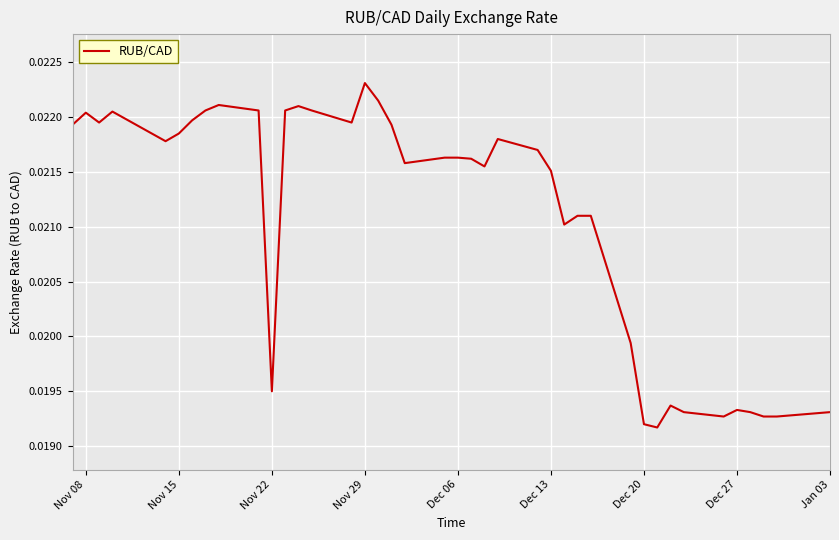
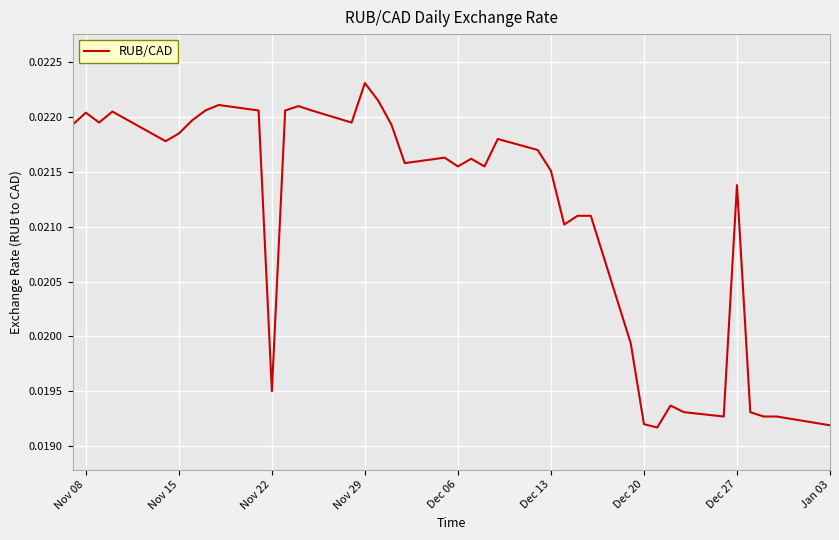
  {
    "Nov 08": 0.02204,
    "Nov 15": 0.02185,
    "Nov 22": 0.01950,
    "Nov 29": 0.02231,
-   "Dec 06": 0.02163,
+   "Dec 06": 0.02155,
    "Dec 13": 0.02151,
    "Dec 20": 0.01920,
-   "Dec 27": 0.01933,
-   "Jan 03": 0.01931
+   "Dec 27": 0.02138,
+   "Jan 03": 0.01919
  }
